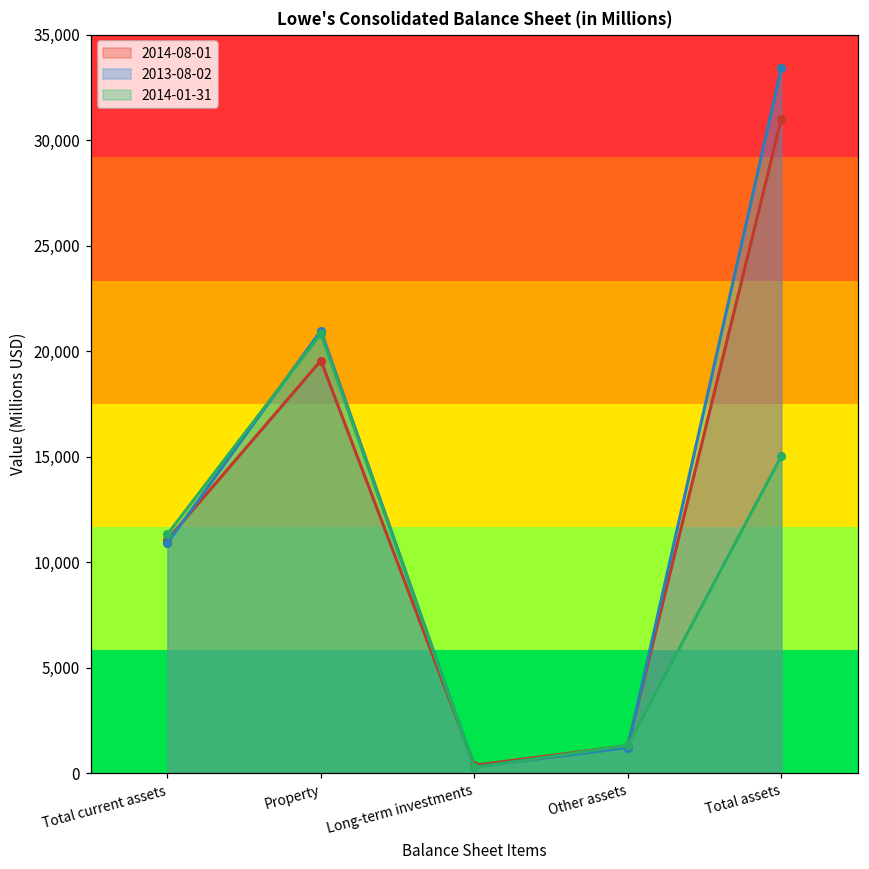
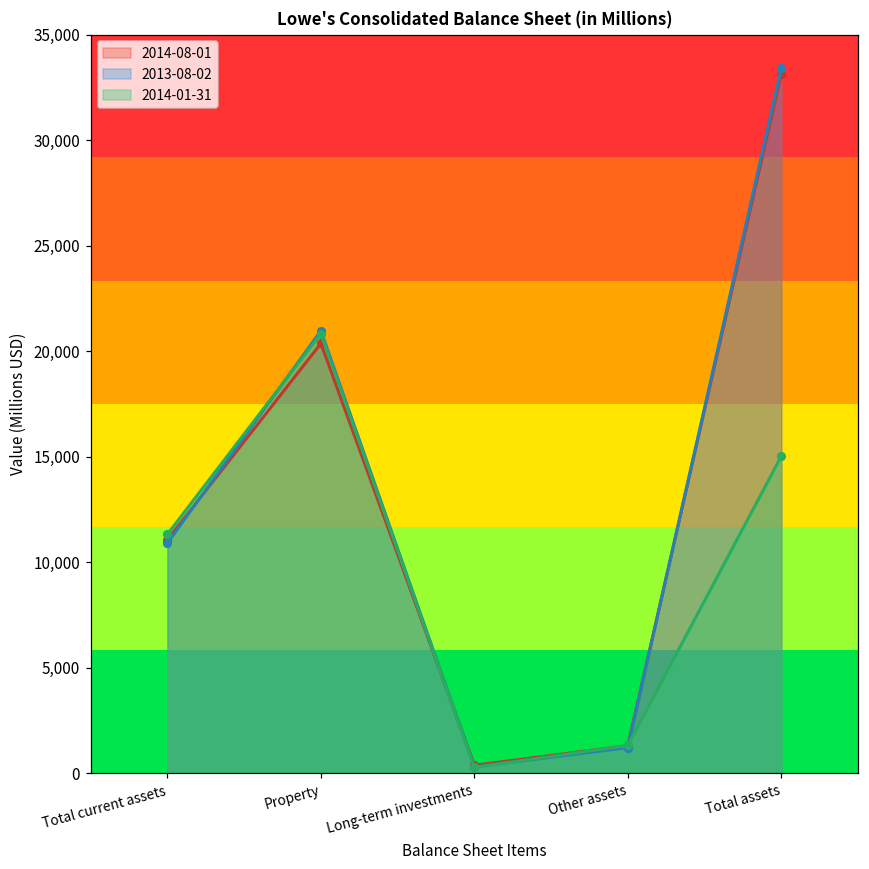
  {
    "2014-08-01": {
      "Total current assets": "11,100",
-     "Property": "19,600",
-     "Total assets": "31,000"
+     "Property": "20,400",
+     "Total assets": "33,100"
    },
    "2013-08-02": {
      "Total current assets": "10,900",
      "Property": "21,000",
      "Total assets": "33,400"
    },
    "2014-01-31": {
      "Total current assets": "11,300",
      "Property": "20,800",
      "Total assets": "15,000"
    }
  }
